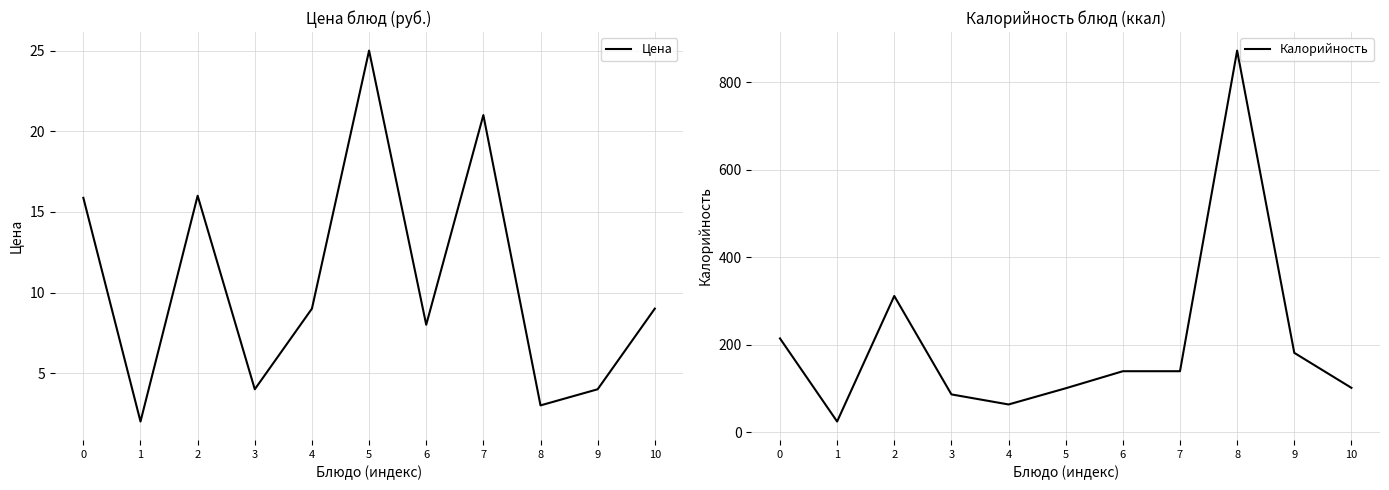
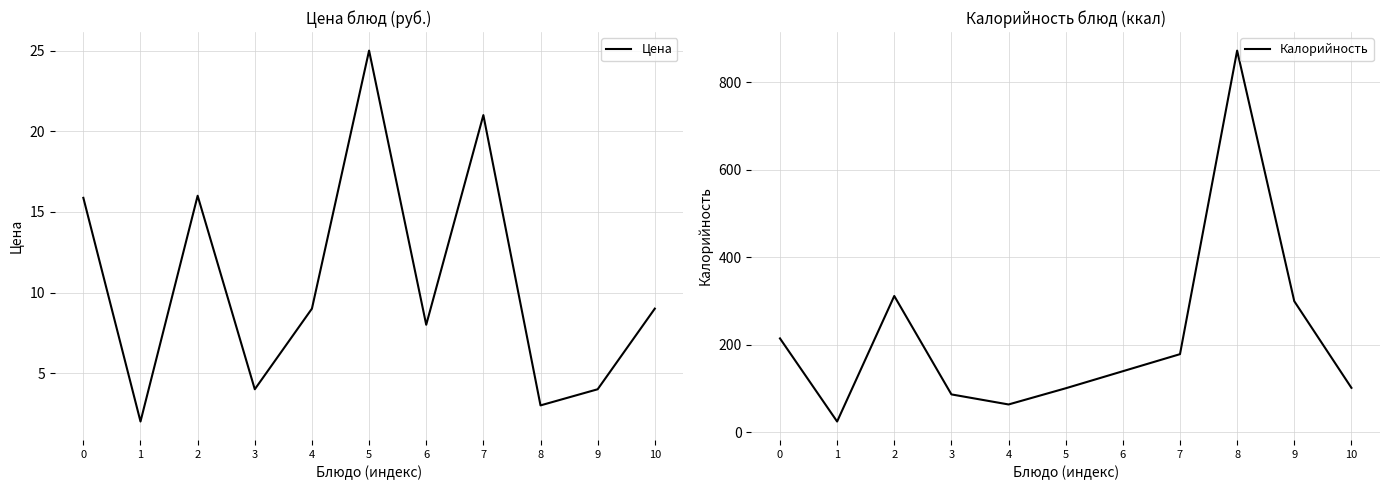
  {
    "Цена блюд (руб.)": {
      "0": 15.9,
      "1": 2.0,
      "2": 16.0,
      "3": 4.0,
      "4": 9.0,
      "5": 25.0,
      "6": 8.0,
      "7": 21.0,
      "8": 3.0,
      "9": 4.0,
      "10": 9.0
    },
    "Калорийность блюд (ккал)": {
      "0": 210,
      "1": 20,
      "2": 310,
      "3": 90,
      "4": 60,
      "5": 100,
      "6": 140,
-     "7": 140,
+     "7": 180,
      "8": 870,
-     "9": 180,
+     "9": 300,
      "10": 100
    }
  }
